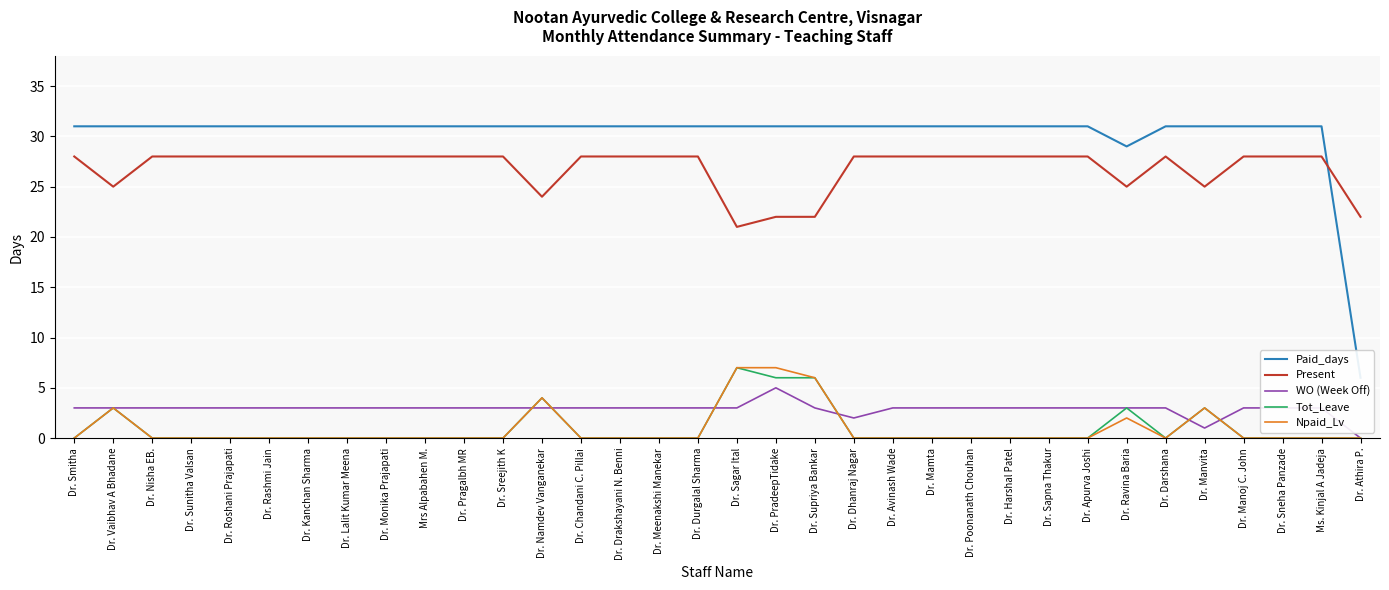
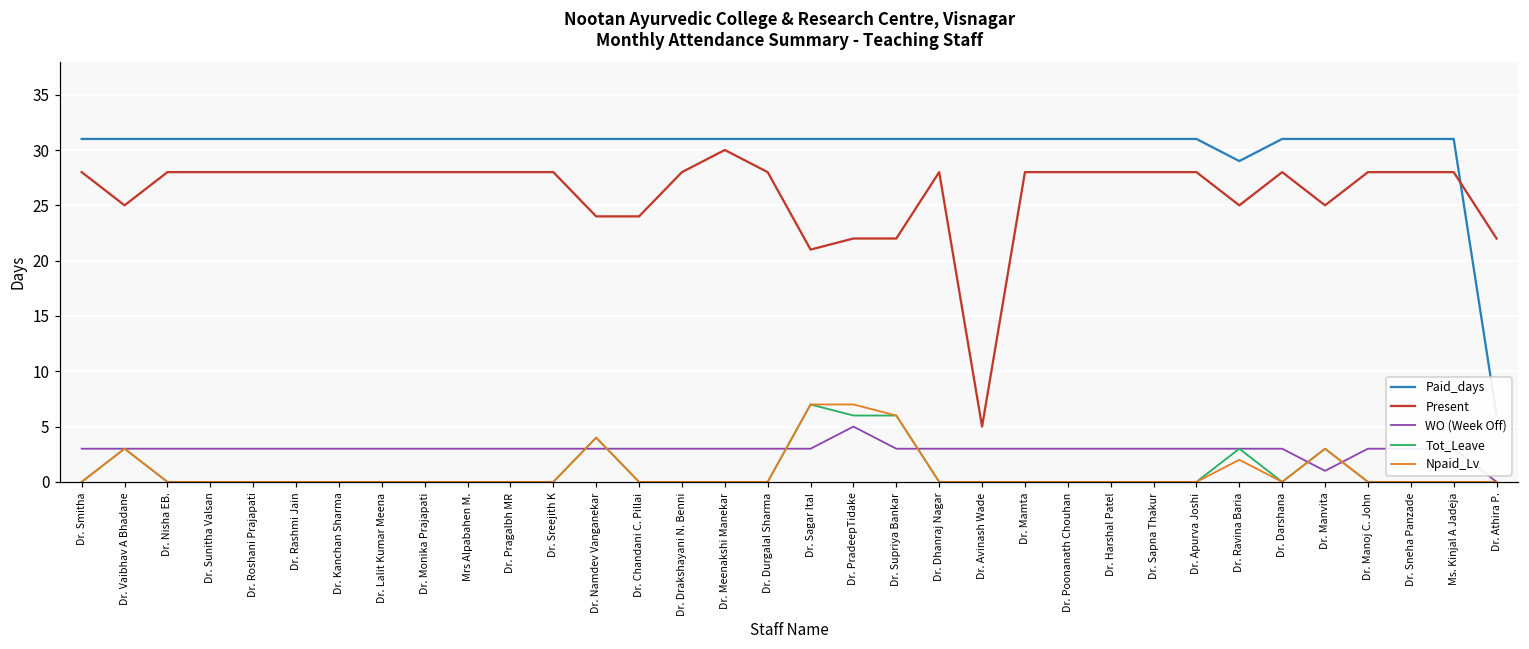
  {
    "Paid_days": {
      "Dr. Smitha": 31,
      "Dr. Vaibhav A Bhadane": 31,
      "Dr. Nisha EB.": 31,
      "Dr. Sunitha Valsan": 31,
      "Dr. Roshani Prajapati": 31,
      "Dr. Rashmi Jain": 31,
      "Dr. Kanchan Sharma": 31,
      "Dr. Lalit Kumar Meena": 31,
      "Dr. Monika Prajapati": 31,
      "Mrs Alpabahen M.": 31,
      "Dr. Pragalbh MR": 31,
      "Dr. Sreejith K": 31,
      "Dr. Namdev Vanganekar": 31,
      "Dr. Chandani C. Pillai": 31,
      "Dr. Drakshayani N. Benni": 31,
      "Dr. Meenakshi Manekar": 31,
      "Dr. Durgalal Sharma": 31,
      "Dr. Sagar Ital": 31,
      "Dr. PradeepTidake": 31,
      "Dr. Supriya Bankar": 31,
      "Dr. Dhanraj Nagar": 31,
      "Dr. Avinash Wade": 31,
      "Dr. Mamta": 31,
      "Dr. Poonanath Chouhan": 31,
      "Dr. Harshal Patel": 31,
      "Dr. Sapna Thakur": 31,
      "Dr. Apurva Joshi": 31,
      "Dr. Ravina Baria": 29,
      "Dr. Darshana": 31,
      "Dr. Manvita": 31,
      "Dr. Manoj C. John": 31,
      "Dr. Sneha Panzade": 31,
      "Ms. Kinjal A Jadeja": 31
    },
    "Present": {
      "Dr. Smitha": 28,
      "Dr. Vaibhav A Bhadane": 25,
      "Dr. Nisha EB.": 28,
      "Dr. Sunitha Valsan": 28,
      "Dr. Roshani Prajapati": 28,
      "Dr. Rashmi Jain": 28,
      "Dr. Kanchan Sharma": 28,
      "Dr. Lalit Kumar Meena": 28,
      "Dr. Monika Prajapati": 28,
      "Mrs Alpabahen M.": 28,
      "Dr. Pragalbh MR": 28,
      "Dr. Sreejith K": 28,
      "Dr. Namdev Vanganekar": 24,
-     "Dr. Chandani C. Pillai": 28,
+     "Dr. Chandani C. Pillai": 24,
      "Dr. Drakshayani N. Benni": 28,
-     "Dr. Meenakshi Manekar": 28,
+     "Dr. Meenakshi Manekar": 30,
      "Dr. Durgalal Sharma": 28,
      "Dr. Sagar Ital": 21,
      "Dr. PradeepTidake": 22,
      "Dr. Supriya Bankar": 22,
      "Dr. Dhanraj Nagar": 28,
-     "Dr. Avinash Wade": 28,
+     "Dr. Avinash Wade": 5,
      "Dr. Mamta": 28,
      "Dr. Poonanath Chouhan": 28,
      "Dr. Harshal Patel": 28,
      "Dr. Sapna Thakur": 28,
      "Dr. Apurva Joshi": 28,
      "Dr. Ravina Baria": 25,
      "Dr. Darshana": 28,
      "Dr. Manvita": 25,
      "Dr. Manoj C. John": 28,
      "Dr. Sneha Panzade": 28,
      "Ms. Kinjal A Jadeja": 28,
      "Dr. Athira P.": 22
    },
    "WO (Week Off)": {
      "Dr. Smitha": 3,
      "Dr. Nisha EB.": 3,
      "Dr. Sunitha Valsan": 3,
      "Dr. Roshani Prajapati": 3,
      "Dr. Rashmi Jain": 3,
      "Dr. Kanchan Sharma": 3,
      "Dr. Lalit Kumar Meena": 3,
      "Dr. Monika Prajapati": 3,
      "Mrs Alpabahen M.": 3,
      "Dr. Pragalbh MR": 3,
      "Dr. Sreejith K": 3,
      "Dr. Namdev Vanganekar": 3,
      "Dr. Chandani C. Pillai": 3,
      "Dr. Drakshayani N. Benni": 3,
      "Dr. Meenakshi Manekar": 3,
      "Dr. Durgalal Sharma": 3,
      "Dr. Sagar Ital": 3,
      "Dr. PradeepTidake": 5,
      "Dr. Supriya Bankar": 3,
-     "Dr. Dhanraj Nagar": 2,
+     "Dr. Dhanraj Nagar": 3,
      "Dr. Avinash Wade": 3,
      "Dr. Mamta": 3,
      "Dr. Poonanath Chouhan": 3,
      "Dr. Harshal Patel": 3,
      "Dr. Sapna Thakur": 3,
      "Dr. Apurva Joshi": 3,
      "Dr. Darshana": 3,
      "Dr. Manvita": 1,
      "Dr. Manoj C. John": 3
    },
    "Tot_Leave": {
      "Dr. PradeepTidake": 6
    },
    "Npaid_Lv": {
      "Dr. PradeepTidake": 7,
      "Dr. Ravina Baria": 2
    }
  }
